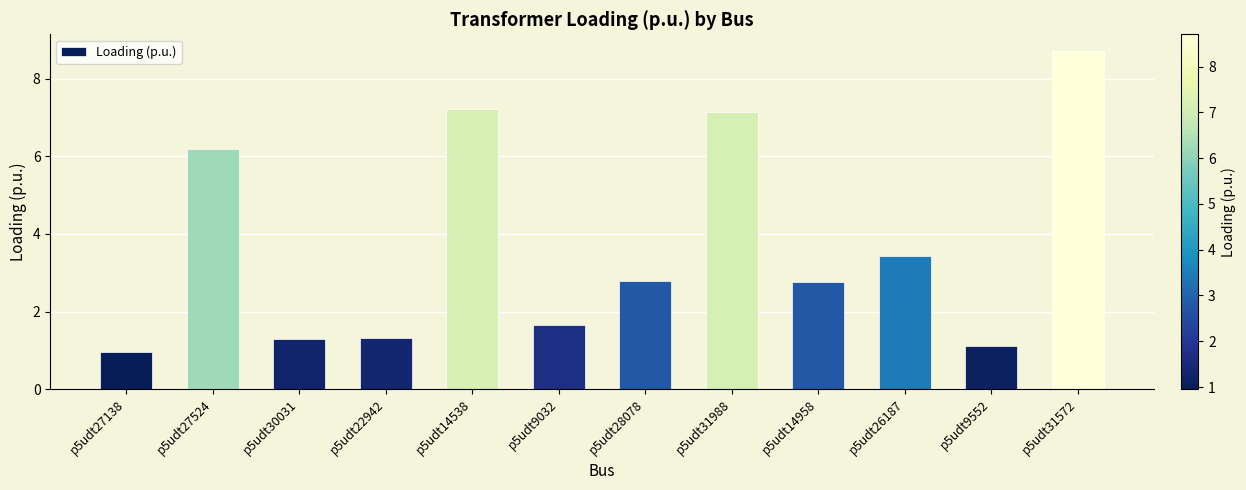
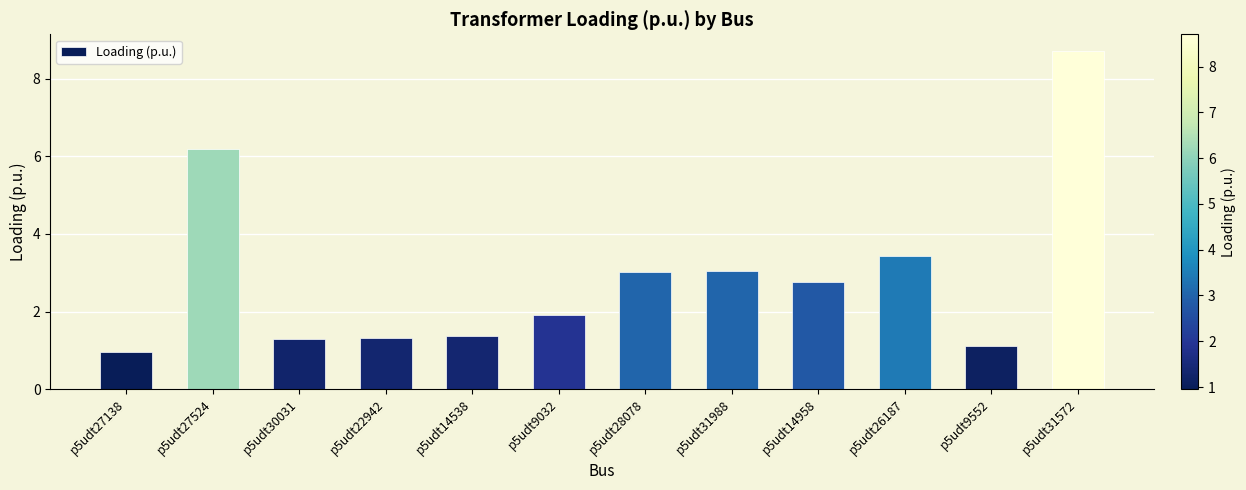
  {
    "p5udt27138": 1.0,
    "p5udt27524": 6.2,
    "p5udt30031": 1.3,
    "p5udt22942": 1.3,
-   "p5udt14538": 7.2,
-   "p5udt9032": 1.7,
-   "p5udt28078": 2.8,
-   "p5udt31988": 7.1,
+   "p5udt14538": 1.4,
+   "p5udt9032": 1.9,
+   "p5udt28078": 3.0,
+   "p5udt31988": 3.0,
    "p5udt14958": 2.8,
    "p5udt26187": 3.4,
    "p5udt9552": 1.1,
    "p5udt31572": 8.7
  }
